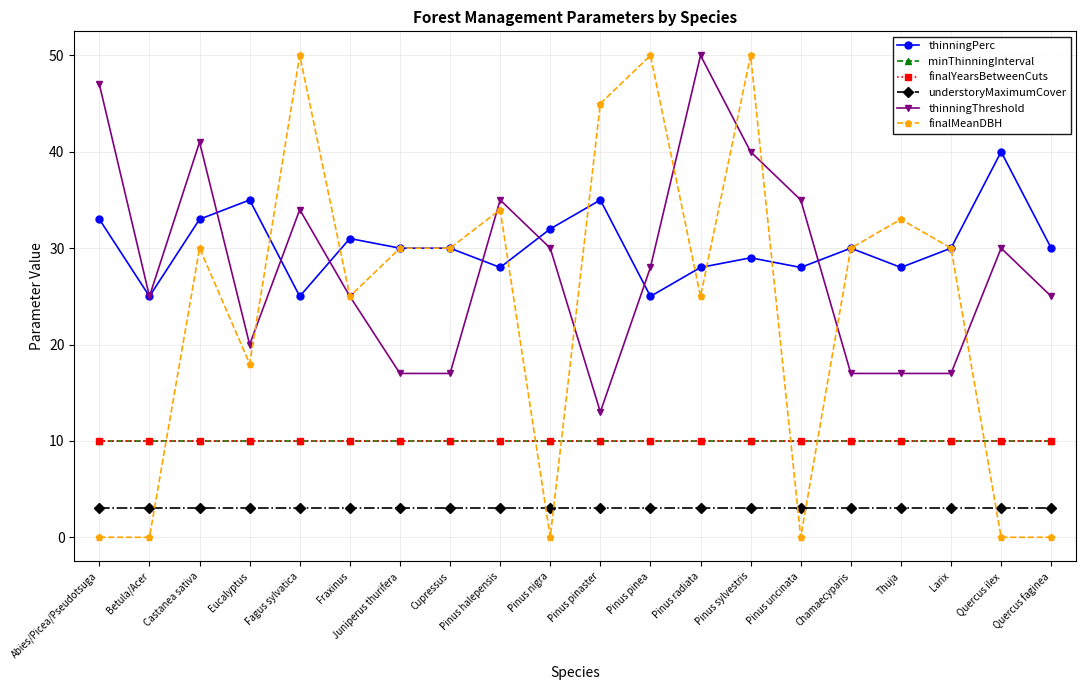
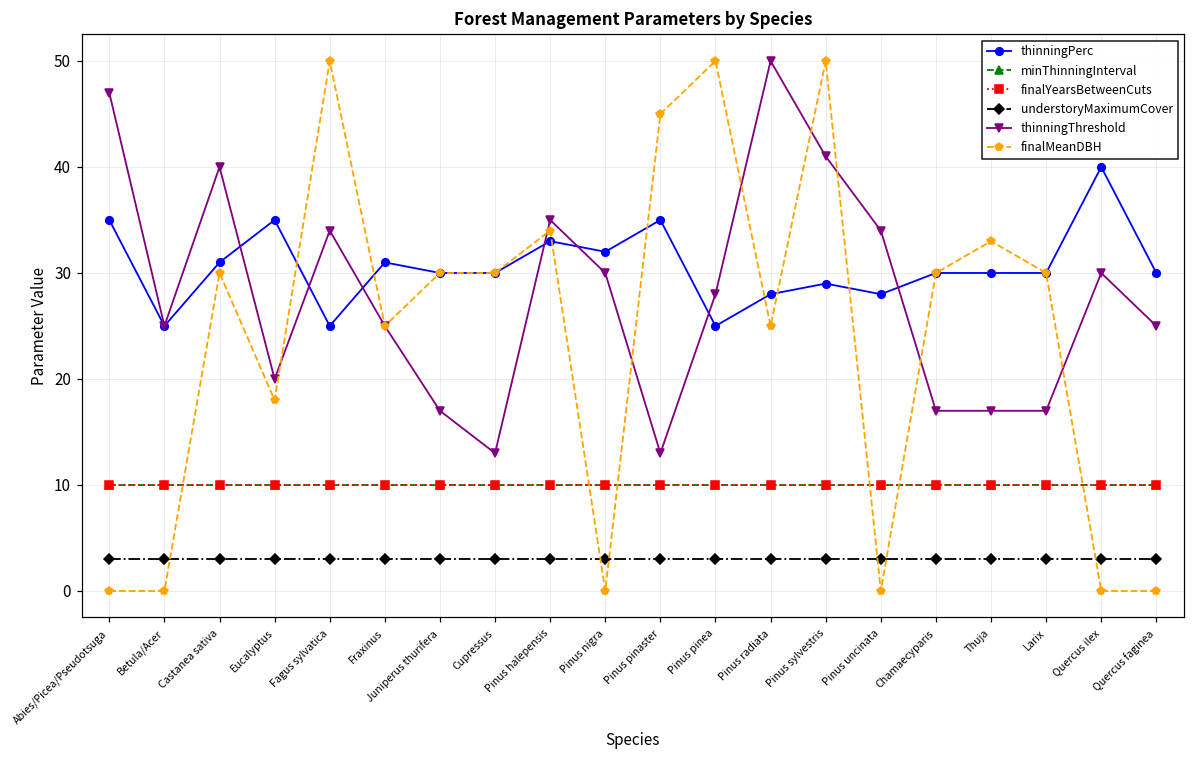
  {
    "thinningPerc": {
-     "Abies/Picea/Pseudotsuga": 33,
-     "Castanea sativa": 33,
+     "Abies/Picea/Pseudotsuga": 35,
+     "Castanea sativa": 31,
      "Eucalyptus": 35,
      "Fagus sylvatica": 25,
      "Fraxinus": 31,
-     "Pinus halepensis": 28,
+     "Pinus halepensis": 33,
      "Pinus nigra": 32,
      "Pinus pinaster": 35,
      "Pinus pinea": 25,
      "Pinus radiata": 28,
      "Pinus sylvestris": 29,
      "Pinus uncinata": 28,
-     "Thuja": 28,
+     "Thuja": 30,
      "Quercus ilex": 40,
      "Quercus faginea": 30
    },
    "finalYearsBetweenCuts": {
      "Abies/Picea/Pseudotsuga": 10,
      "Betula/Acer": 10,
      "Castanea sativa": 10,
      "Eucalyptus": 10,
      "Fagus sylvatica": 10,
      "Fraxinus": 10,
      "Juniperus thurifera": 10,
      "Cupressus": 10,
      "Pinus halepensis": 10,
      "Pinus nigra": 10,
      "Pinus pinaster": 10,
      "Pinus pinea": 10,
      "Pinus radiata": 10,
      "Pinus sylvestris": 10,
      "Pinus uncinata": 10,
      "Chamaecyparis": 10,
      "Thuja": 10,
      "Larix": 10,
      "Quercus ilex": 10,
      "Quercus faginea": 10
    },
    "understoryMaximumCover": {
      "Abies/Picea/Pseudotsuga": 3,
      "Betula/Acer": 3,
      "Castanea sativa": 3,
      "Eucalyptus": 3,
      "Fagus sylvatica": 3,
      "Fraxinus": 3,
      "Juniperus thurifera": 3,
      "Cupressus": 3,
      "Pinus halepensis": 3,
      "Pinus nigra": 3,
      "Pinus pinaster": 3,
      "Pinus pinea": 3,
      "Pinus radiata": 3,
      "Pinus sylvestris": 3,
      "Pinus uncinata": 3,
      "Chamaecyparis": 3,
      "Thuja": 3,
      "Larix": 3,
      "Quercus ilex": 3,
      "Quercus faginea": 3
    },
    "thinningThreshold": {
      "Abies/Picea/Pseudotsuga": 47,
-     "Castanea sativa": 41,
+     "Castanea sativa": 40,
      "Eucalyptus": 20,
      "Fagus sylvatica": 34,
      "Juniperus thurifera": 17,
-     "Cupressus": 17,
+     "Cupressus": 13,
      "Pinus halepensis": 35,
      "Pinus nigra": 30,
      "Pinus pinaster": 13,
      "Pinus pinea": 28,
      "Pinus radiata": 50,
-     "Pinus sylvestris": 40,
-     "Pinus uncinata": 35,
+     "Pinus sylvestris": 41,
+     "Pinus uncinata": 34,
      "Chamaecyparis": 17,
      "Thuja": 17,
      "Larix": 17,
      "Quercus ilex": 30,
      "Quercus faginea": 25
    },
    "finalMeanDBH": {
      "Abies/Picea/Pseudotsuga": 0,
      "Betula/Acer": 0,
      "Castanea sativa": 30,
      "Eucalyptus": 18,
      "Fagus sylvatica": 50,
      "Pinus halepensis": 34,
      "Pinus nigra": 0,
      "Pinus pinaster": 45,
      "Pinus pinea": 50,
      "Pinus radiata": 25,
      "Pinus sylvestris": 50,
      "Pinus uncinata": 0,
      "Thuja": 33,
      "Quercus ilex": 0,
      "Quercus faginea": 0
    }
  }
